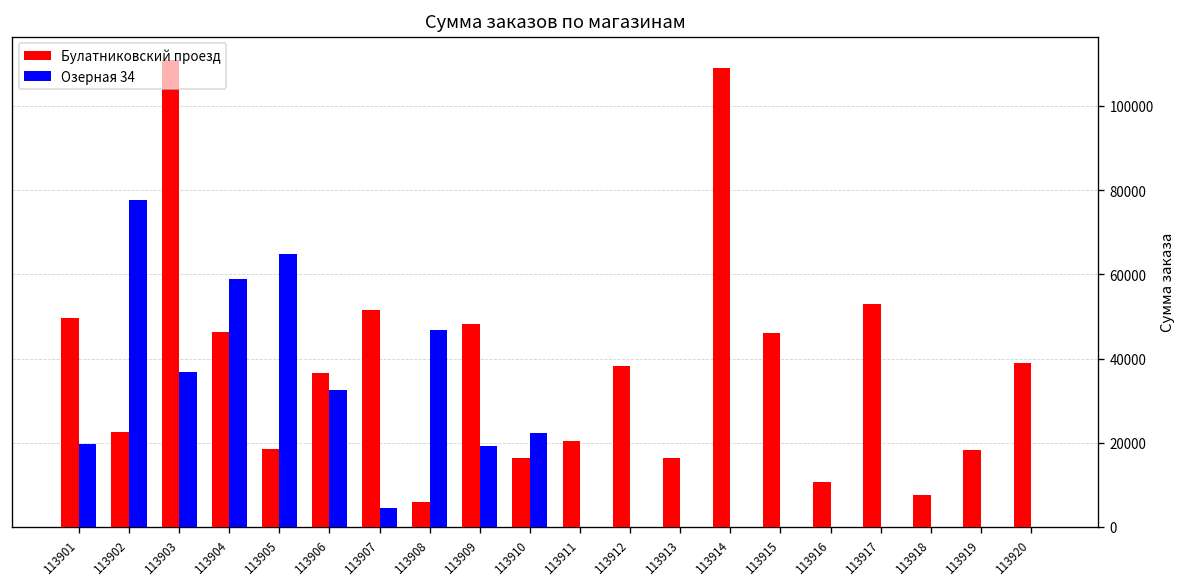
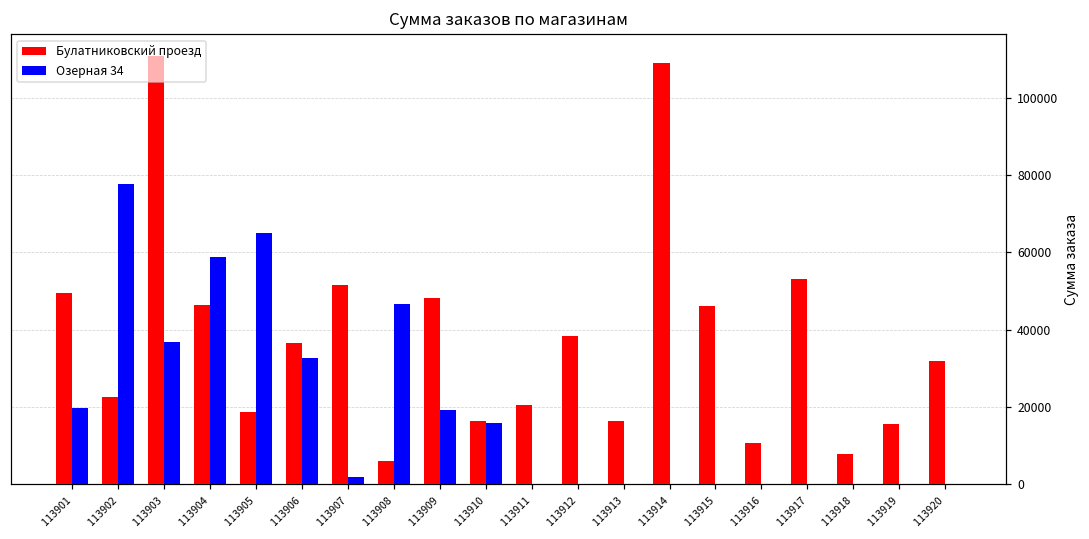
  {
    "Булатниковский проезд": {
      "113901": 50000,
      "113902": 23000,
      "113904": 46000,
      "113905": 19000,
      "113906": 37000,
      "113907": 51000,
      "113908": 6000,
      "113909": 48000,
      "113910": 16000,
      "113911": 21000,
      "113912": 38000,
      "113913": 16000,
      "113914": 109000,
      "113915": 46000,
      "113916": 11000,
      "113917": 53000,
      "113918": 8000,
-     "113919": 18000,
-     "113920": 39000
+     "113919": 16000,
+     "113920": 32000
    },
    "Озерная 34": {
      "113901": 20000,
      "113902": 78000,
      "113903": 37000,
      "113904": 59000,
      "113905": 65000,
      "113906": 33000,
-     "113907": 4000,
+     "113907": 2000,
      "113908": 47000,
      "113909": 19000,
-     "113910": 22000,
+     "113910": 16000,
      "113911": 0,
      "113912": 0,
      "113913": 0,
      "113914": 0,
      "113915": 0,
      "113916": 0,
      "113917": 0,
      "113918": 0,
      "113919": 0,
      "113920": 0
    }
  }
